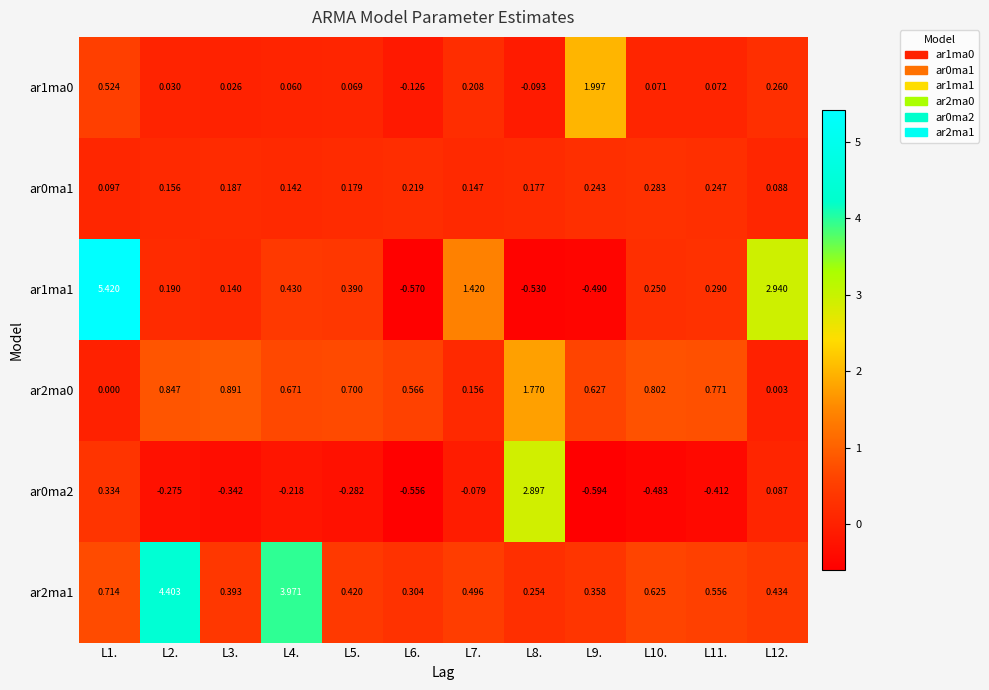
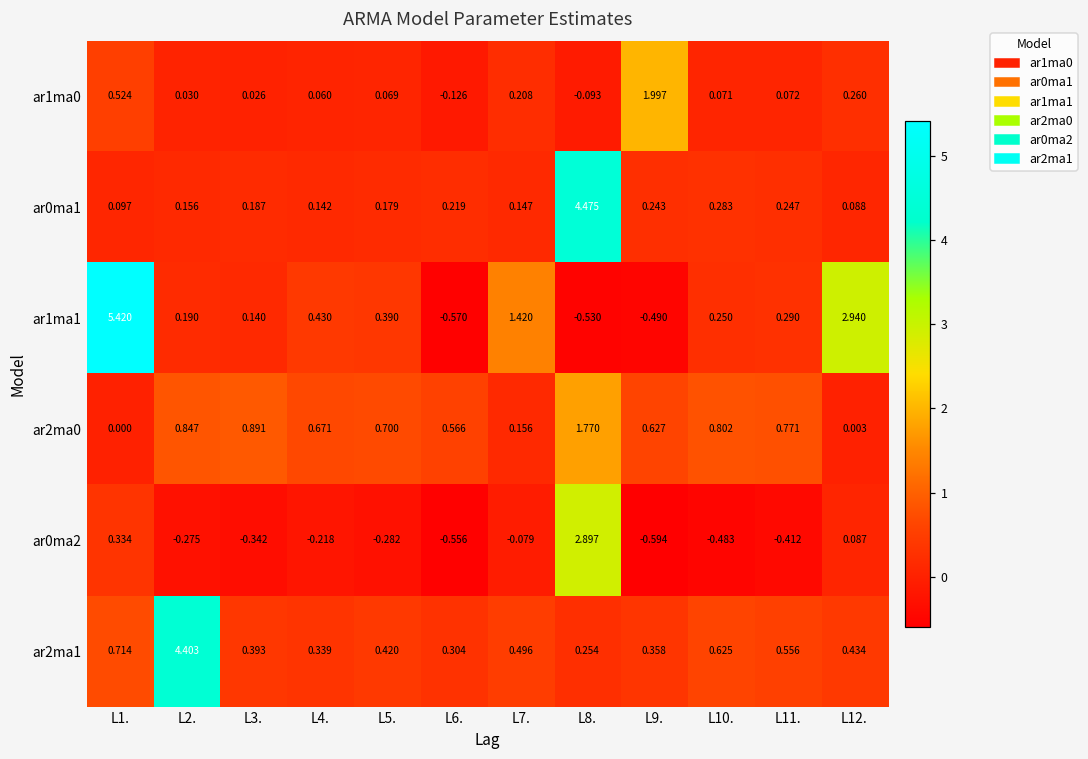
  {
    "ar1ma0": {
      "L1.": 0.524,
      "L2.": 0.030,
      "L3.": 0.026,
      "L4.": 0.060,
      "L5.": 0.069,
      "L6.": -0.126,
      "L7.": 0.208,
      "L8.": -0.093,
      "L9.": 1.997,
      "L10.": 0.071,
      "L11.": 0.072,
      "L12.": 0.260
    },
    "ar0ma1": {
      "L1.": 0.097,
      "L2.": 0.156,
      "L3.": 0.187,
      "L4.": 0.142,
      "L5.": 0.179,
      "L6.": 0.219,
      "L7.": 0.147,
-     "L8.": 0.177,
+     "L8.": 4.475,
      "L9.": 0.243,
      "L10.": 0.283,
      "L11.": 0.247,
      "L12.": 0.088
    },
    "ar1ma1": {
      "L1.": 5.420,
      "L2.": 0.190,
      "L3.": 0.140,
      "L4.": 0.430,
      "L5.": 0.390,
      "L6.": -0.570,
      "L7.": 1.420,
      "L8.": -0.530,
      "L9.": -0.490,
      "L10.": 0.250,
      "L11.": 0.290,
      "L12.": 2.940
    },
    "ar2ma0": {
      "L1.": 0.000,
      "L2.": 0.847,
      "L3.": 0.891,
      "L4.": 0.671,
      "L5.": 0.700,
      "L6.": 0.566,
      "L7.": 0.156,
      "L8.": 1.770,
      "L9.": 0.627,
      "L10.": 0.802,
      "L11.": 0.771,
      "L12.": 0.003
    },
    "ar0ma2": {
      "L1.": 0.334,
      "L2.": -0.275,
      "L3.": -0.342,
      "L4.": -0.218,
      "L5.": -0.282,
      "L6.": -0.556,
      "L7.": -0.079,
      "L8.": 2.897,
      "L9.": -0.594,
      "L10.": -0.483,
      "L11.": -0.412,
      "L12.": 0.087
    },
    "ar2ma1": {
      "L1.": 0.714,
      "L2.": 4.403,
      "L3.": 0.393,
-     "L4.": 3.971,
+     "L4.": 0.339,
      "L5.": 0.420,
      "L6.": 0.304,
      "L7.": 0.496,
      "L8.": 0.254,
      "L9.": 0.358,
      "L10.": 0.625,
      "L11.": 0.556,
      "L12.": 0.434
    }
  }
